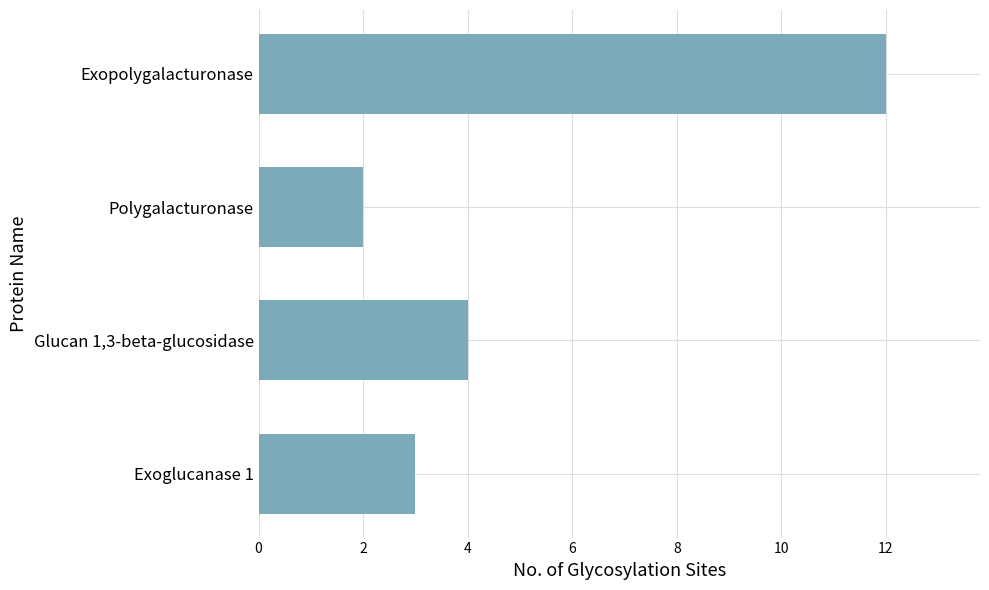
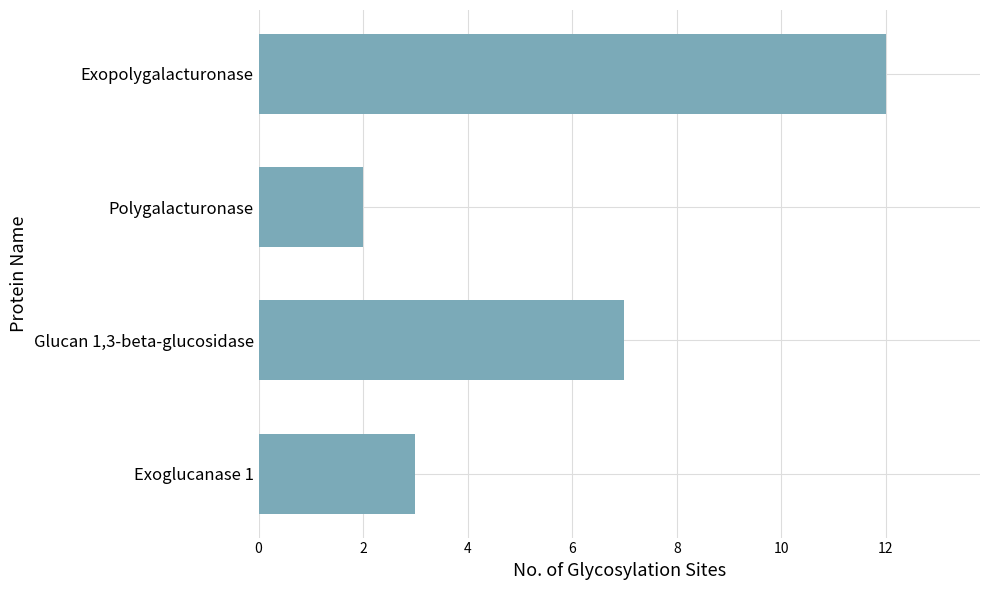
  {
    "Exopolygalacturonase": 12,
    "Polygalacturonase": 2,
-   "Glucan 1,3-beta-glucosidase": 4,
+   "Glucan 1,3-beta-glucosidase": 7,
    "Exoglucanase 1": 3
  }
